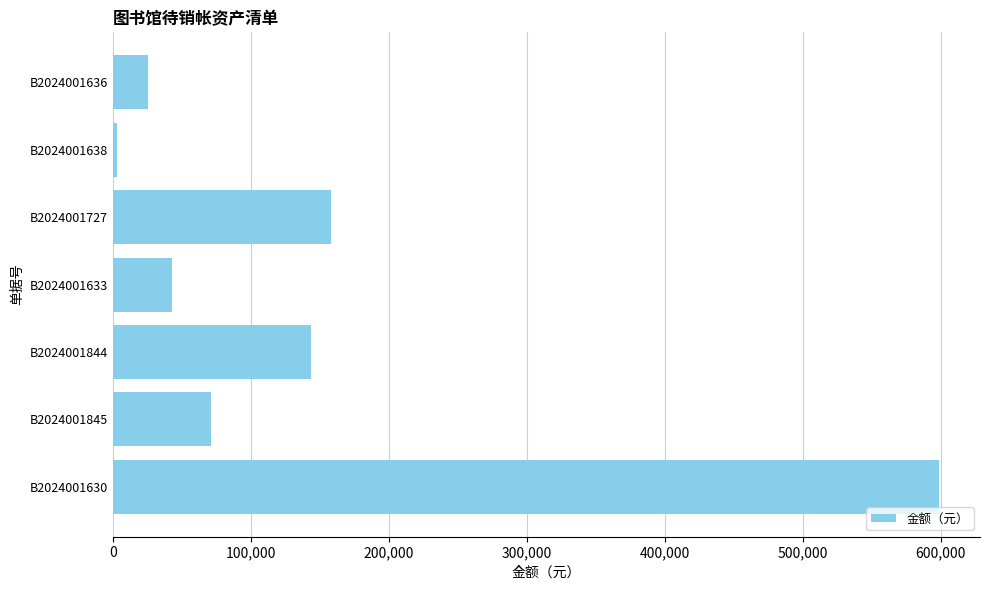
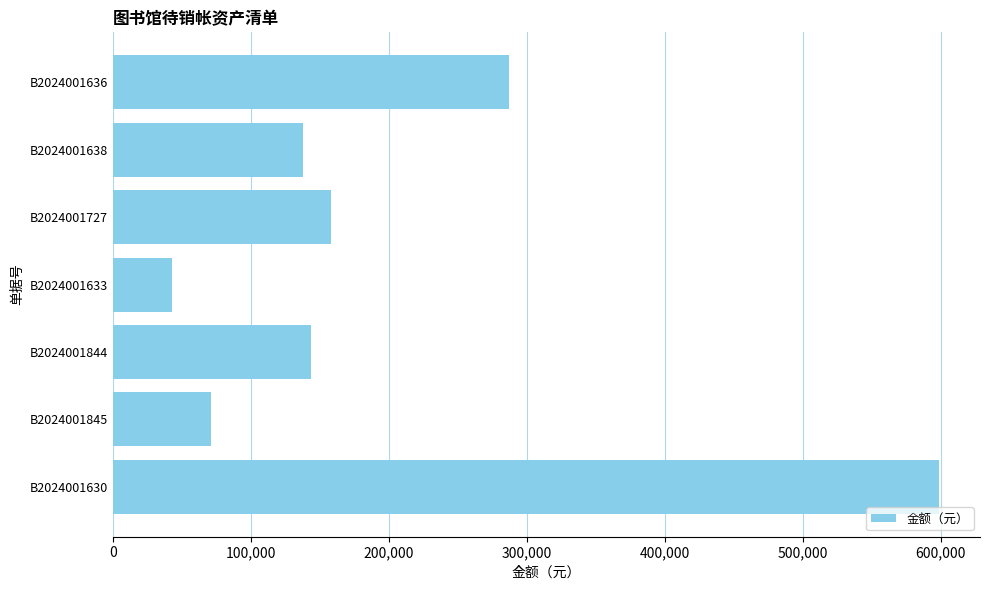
  {
-   "B2024001636": "25,000",
-   "B2024001638": "3,000",
+   "B2024001636": "287,000",
+   "B2024001638": "138,000",
    "B2024001727": "158,000",
    "B2024001633": "43,000",
    "B2024001844": "144,000",
    "B2024001845": "71,000",
    "B2024001630": "598,000"
  }
